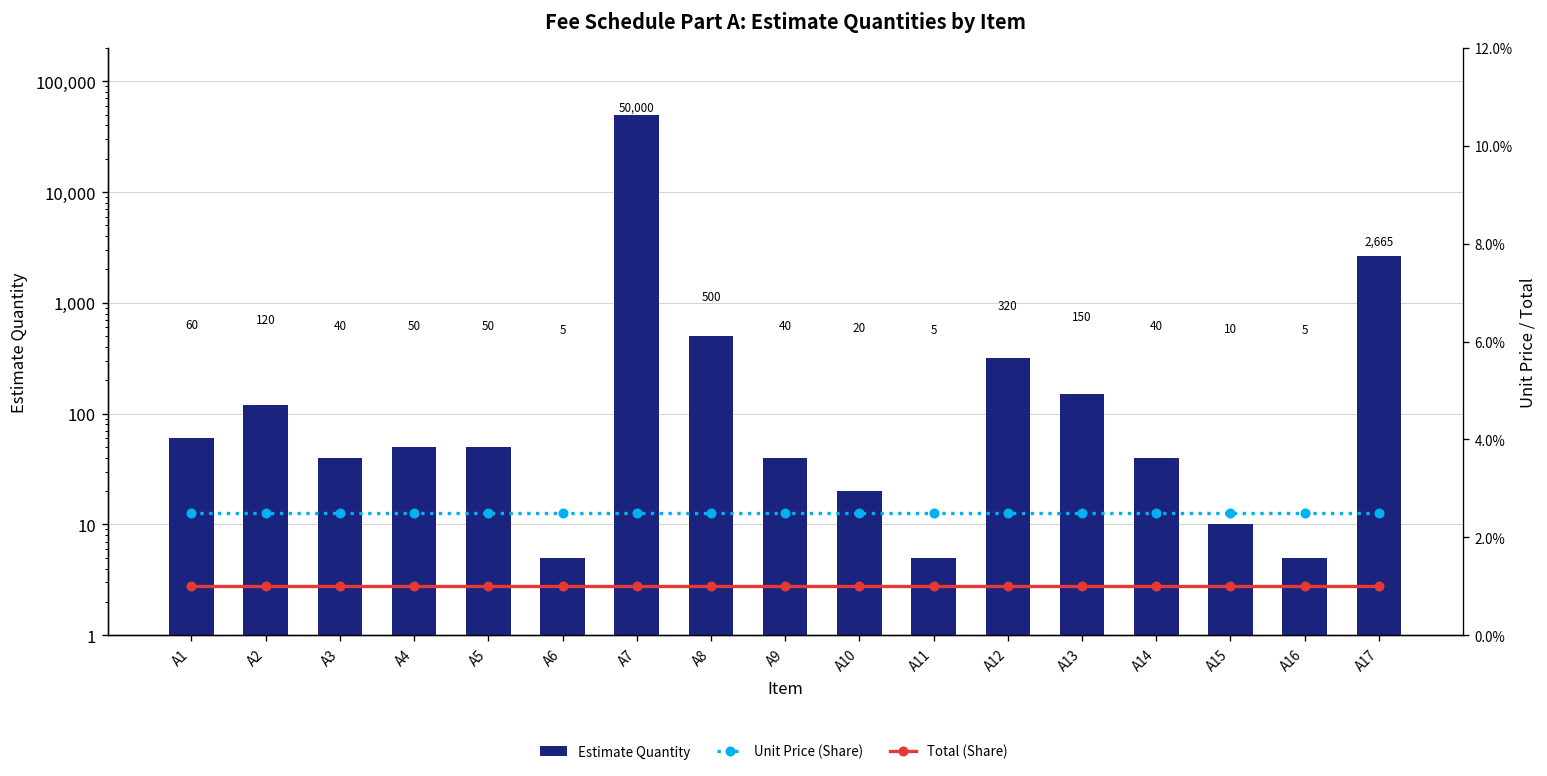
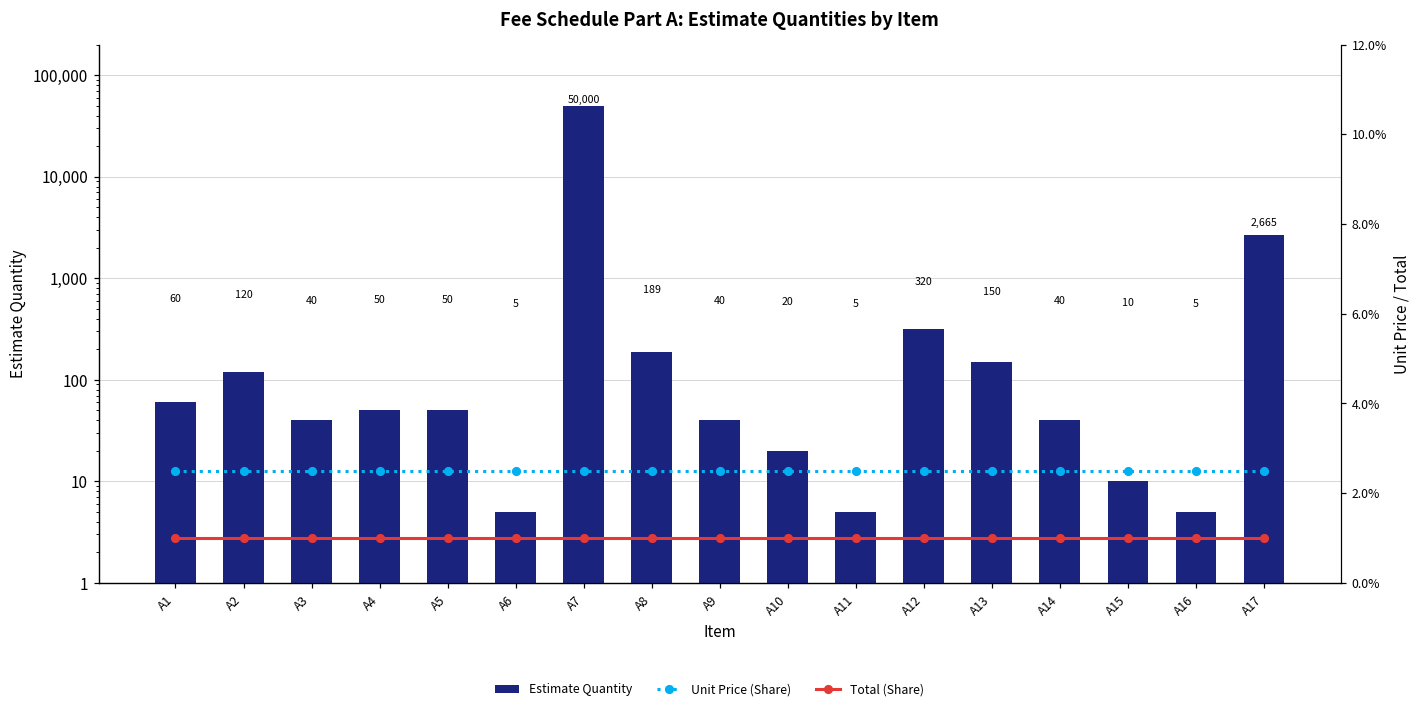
  {
    "Estimate Quantity": {
      "A7": "50,000",
-     "A8": "500",
+     "A8": "189",
      "A17": "2,665"
    }
  }
